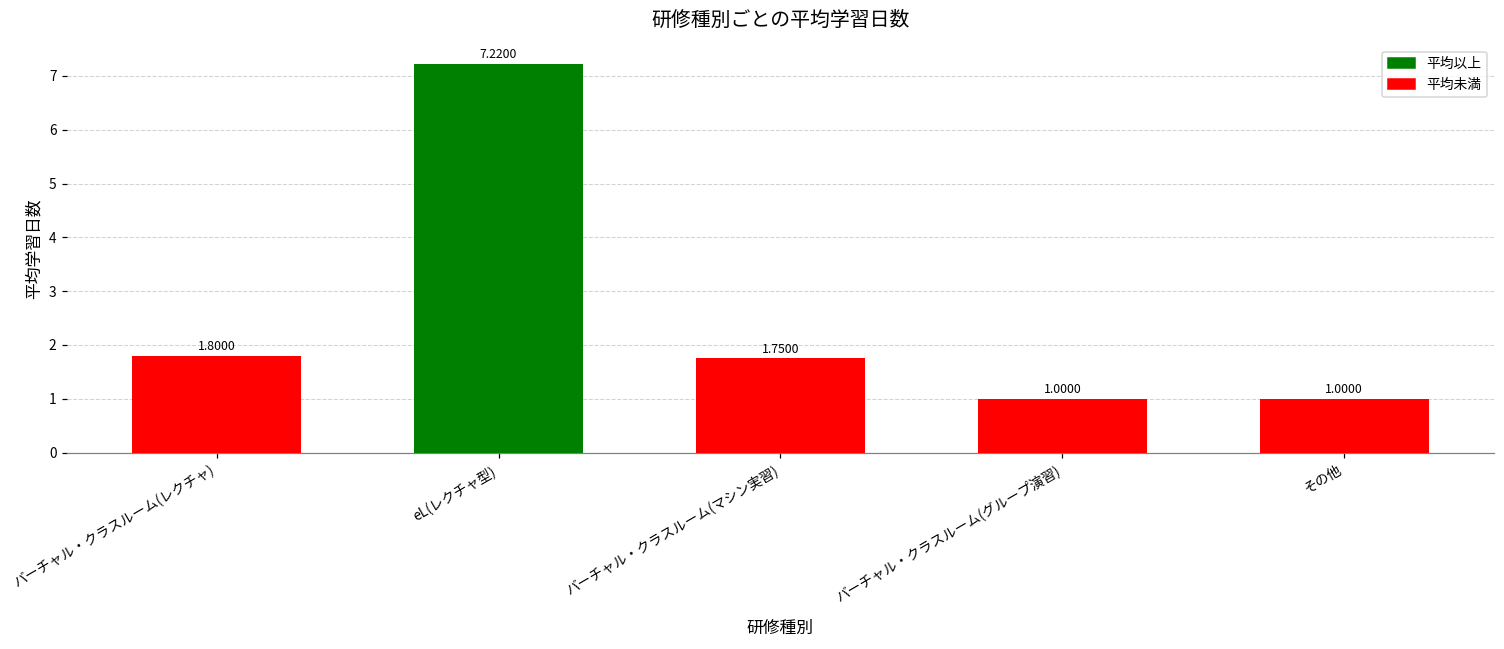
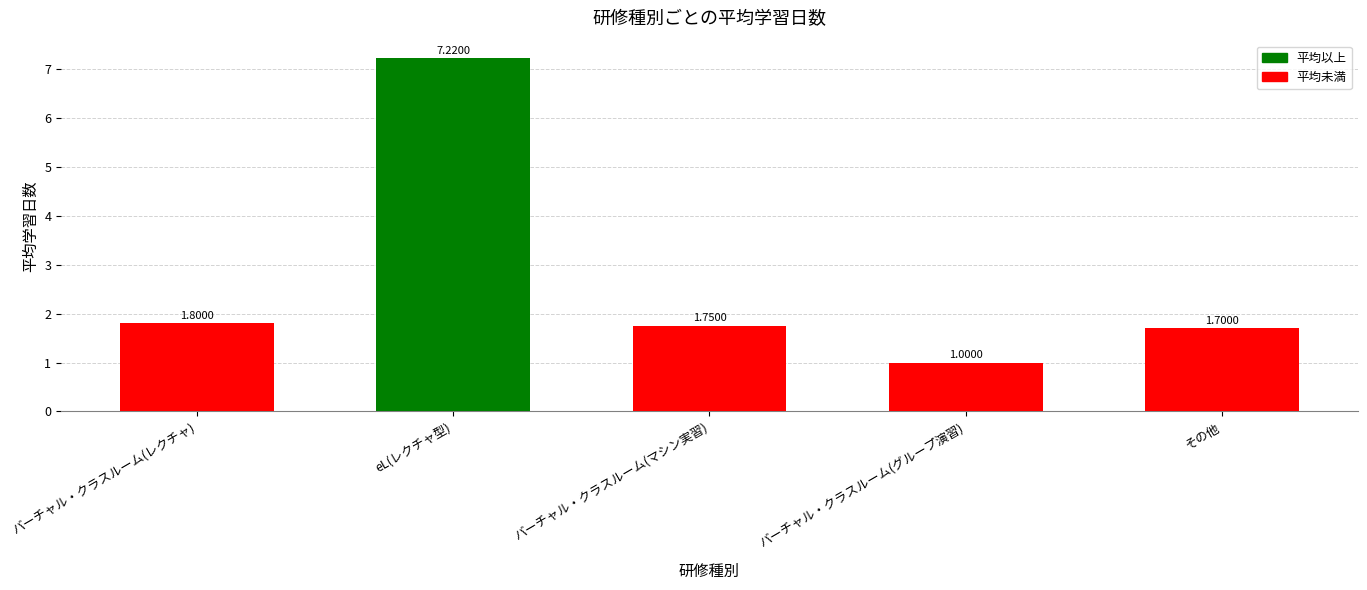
  {
    "バーチャル・クラスルーム(レクチャ)": 1.8000,
    "eL(レクチャ型)": 7.2200,
    "バーチャル・クラスルーム(マシン実習)": 1.7500,
    "バーチャル・クラスルーム(グループ演習)": 1.0000,
-   "その他": 1.0000
+   "その他": 1.7000
  }
